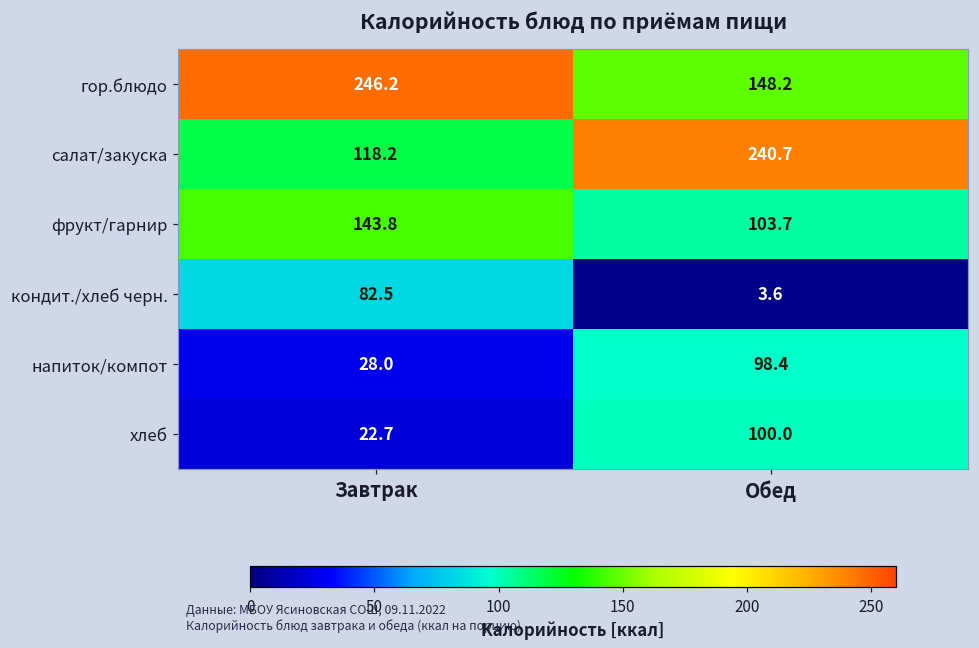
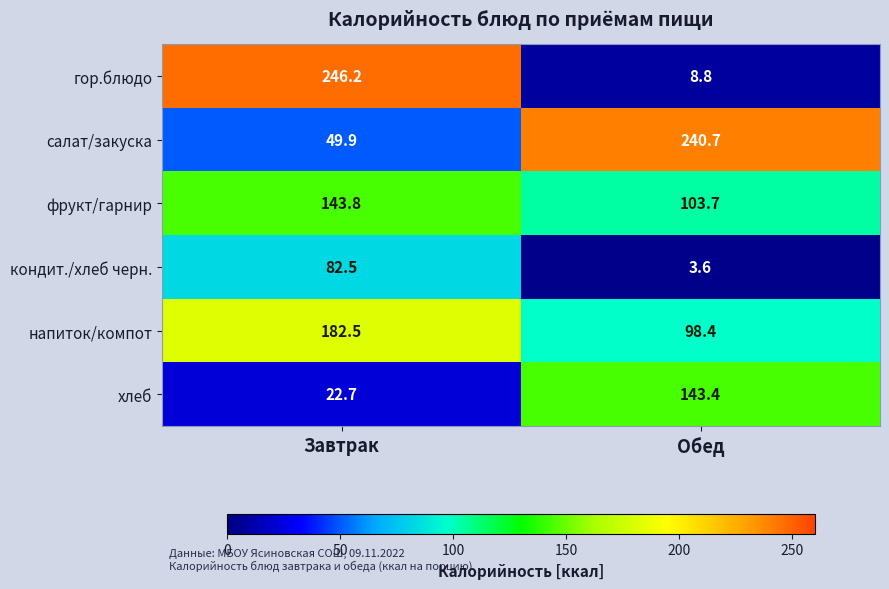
  {
    "гор.блюдо": {
      "Завтрак": 246.2,
-     "Обед": 148.2
+     "Обед": 8.8
    },
    "салат/закуска": {
-     "Завтрак": 118.2,
+     "Завтрак": 49.9,
      "Обед": 240.7
    },
    "фрукт/гарнир": {
      "Завтрак": 143.8,
      "Обед": 103.7
    },
    "кондит./хлеб черн.": {
      "Завтрак": 82.5,
      "Обед": 3.6
    },
    "напиток/компот": {
-     "Завтрак": 28.0,
+     "Завтрак": 182.5,
      "Обед": 98.4
    },
    "хлеб": {
      "Завтрак": 22.7,
-     "Обед": 100.0
+     "Обед": 143.4
    }
  }
